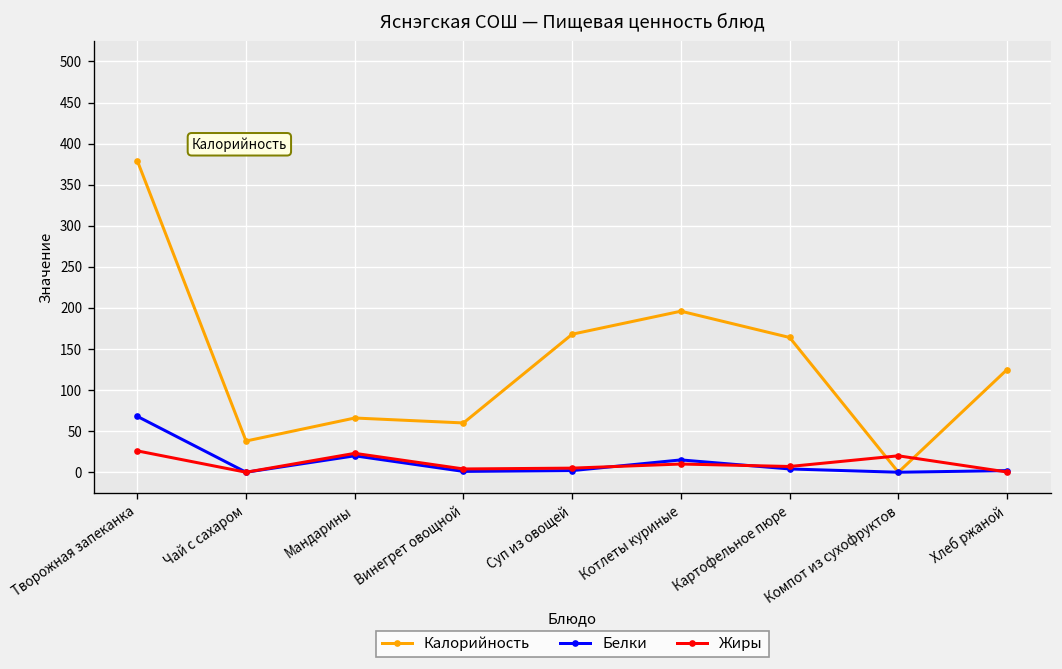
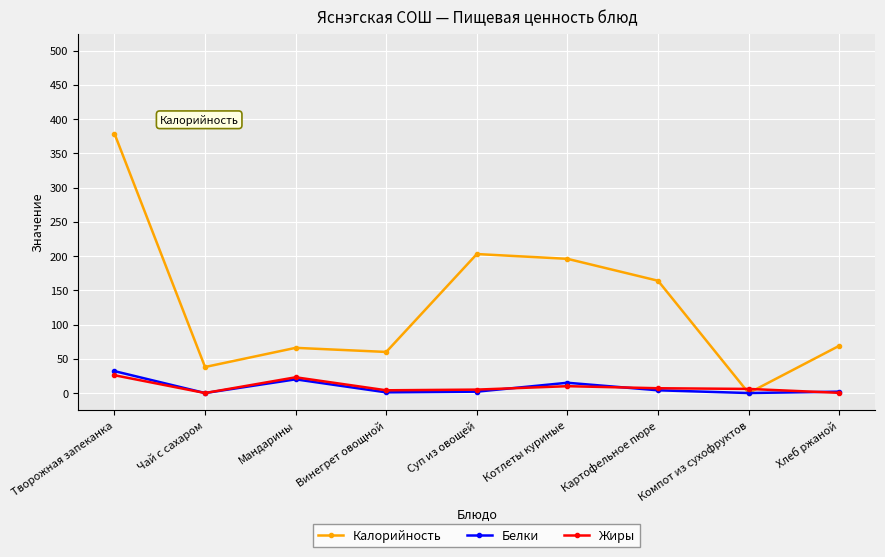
  {
    "Калорийность": {
      "Творожная запеканка": 380,
      "Чай с сахаром": 40,
      "Мандарины": 70,
      "Винегрет овощной": 60,
-     "Суп из овощей": 170,
+     "Суп из овощей": 200,
      "Котлеты куриные": 200,
      "Картофельное пюре": 160,
-     "Хлеб ржаной": 130
+     "Хлеб ржаной": 70
    },
    "Белки": {
-     "Творожная запеканка": 70,
+     "Творожная запеканка": 30,
      "Котлеты куриные": 20
    },
    "Жиры": {
      "Творожная запеканка": 30,
      "Котлеты куриные": 10,
-     "Компот из сухофруктов": 20
+     "Компот из сухофруктов": 10
    }
  }
